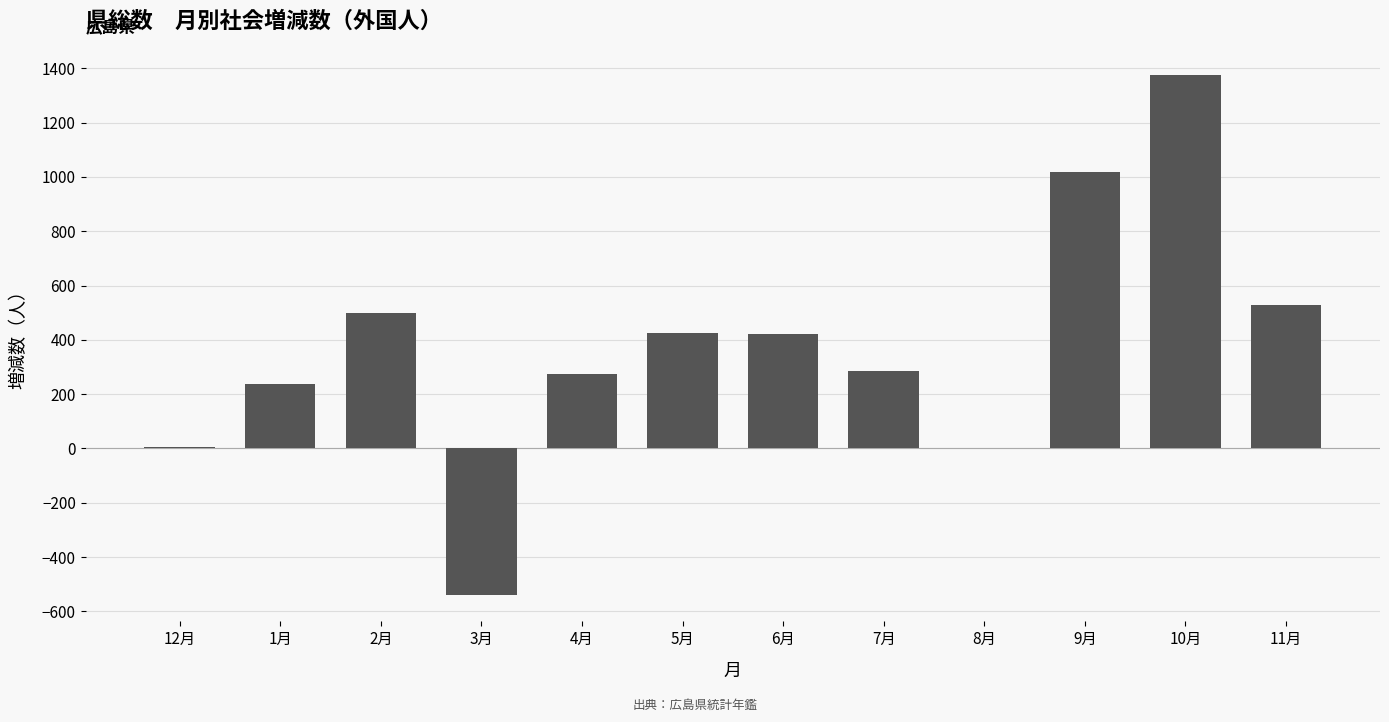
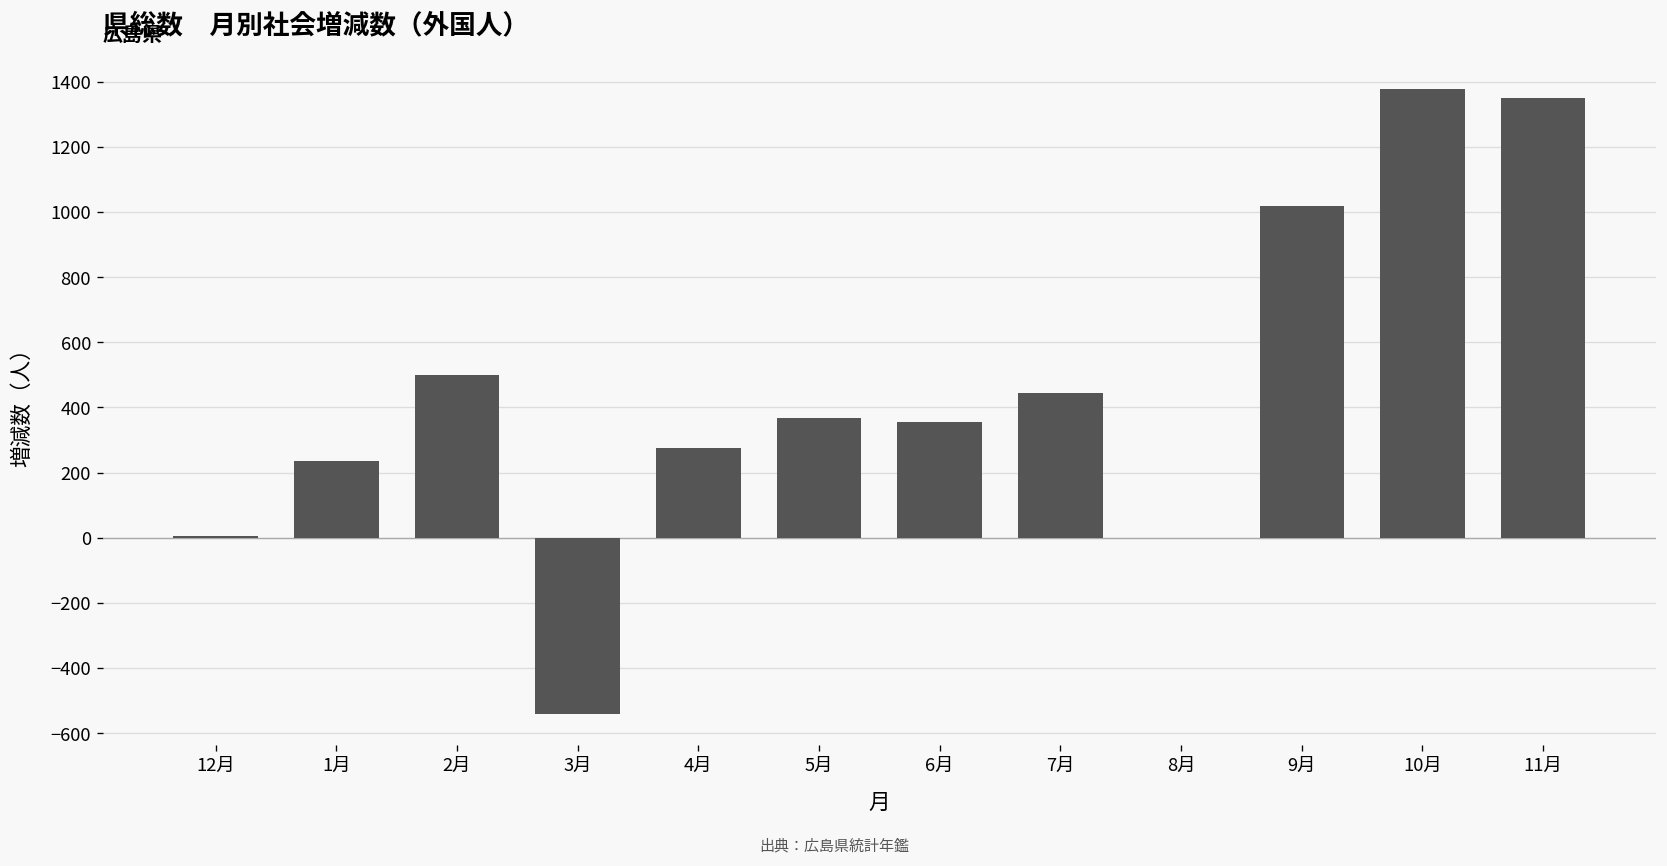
  {
    "1月": 240,
    "2月": 500,
    "3月": -540,
    "4月": 280,
-   "5月": 430,
-   "6月": 420,
-   "7月": 290,
+   "5月": 370,
+   "6月": 360,
+   "7月": 450,
    "8月": 0,
    "9月": 1020,
    "10月": 1380,
-   "11月": 530
+   "11月": 1350
  }
